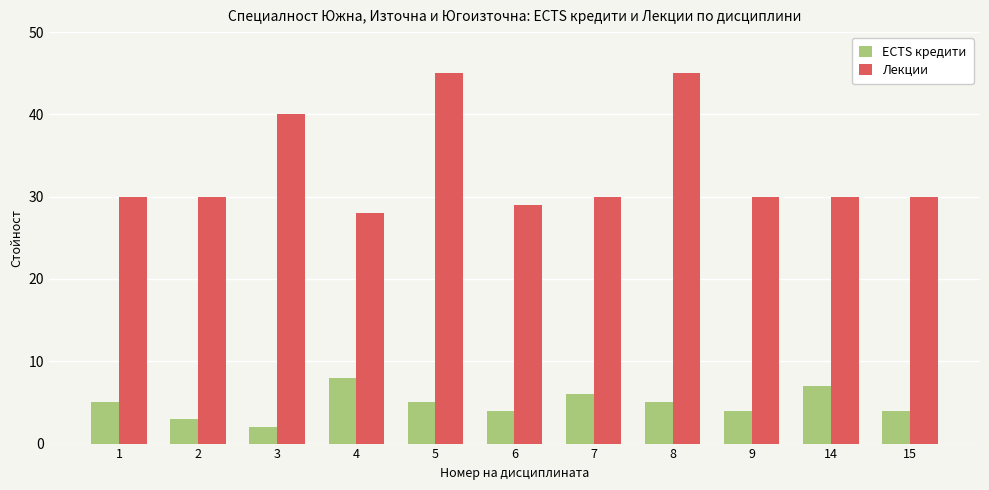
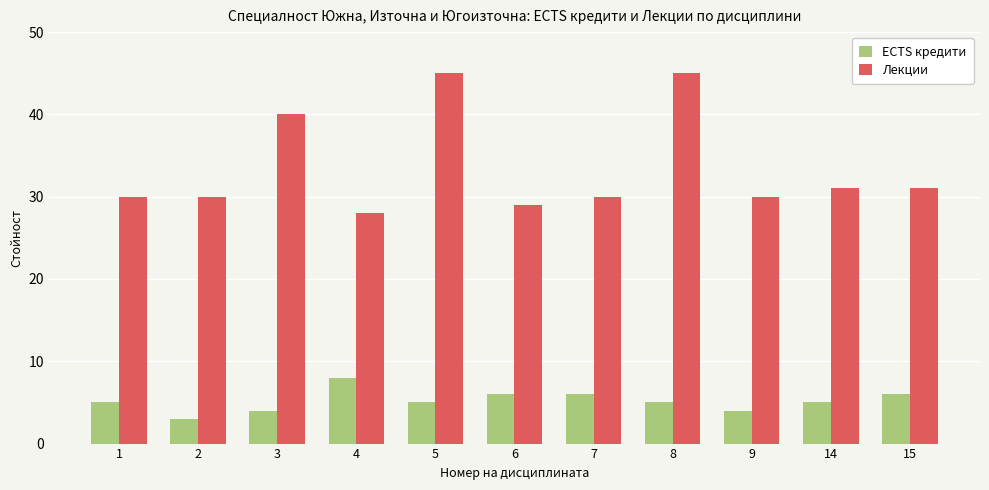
  {
    "ECTS кредити": {
      "1": 5,
      "2": 3,
-     "3": 2,
+     "3": 4,
      "4": 8,
      "5": 5,
-     "6": 4,
+     "6": 6,
      "7": 6,
      "8": 5,
      "9": 4,
-     "14": 7,
-     "15": 4
+     "14": 5,
+     "15": 6
    },
    "Лекции": {
      "1": 30,
      "2": 30,
      "3": 40,
      "4": 28,
      "5": 45,
      "6": 29,
      "7": 30,
      "8": 45,
      "9": 30,
-     "14": 30,
-     "15": 30
+     "14": 31,
+     "15": 31
    }
  }
